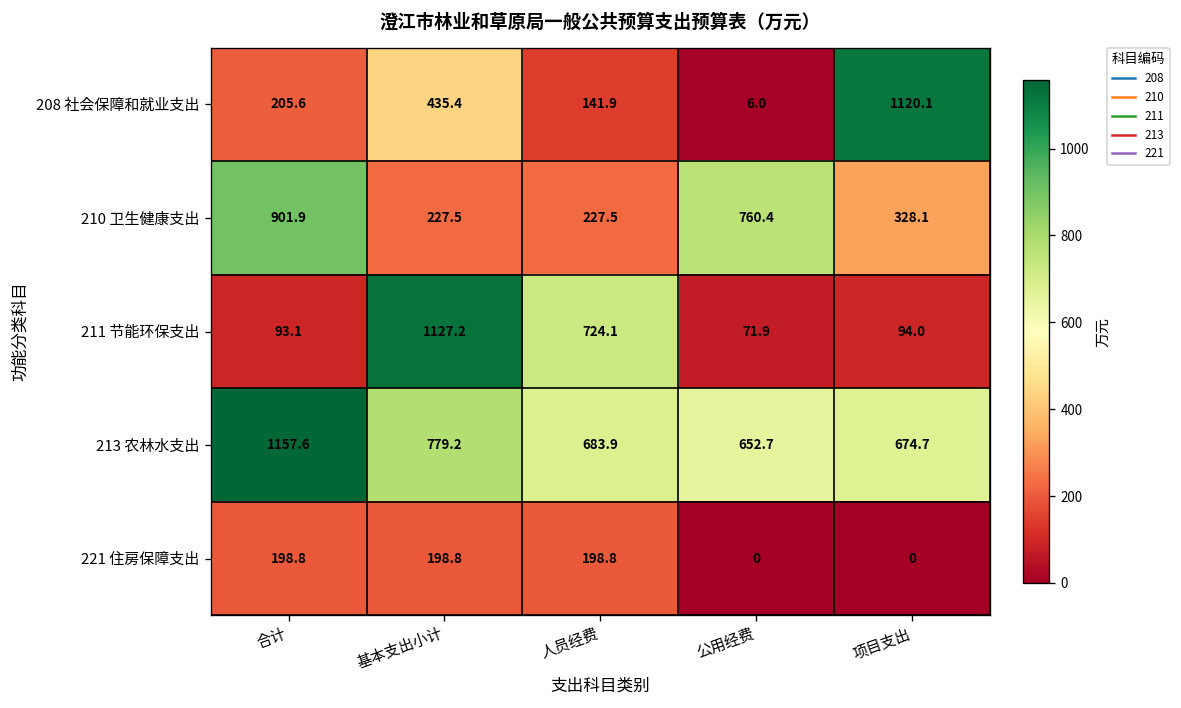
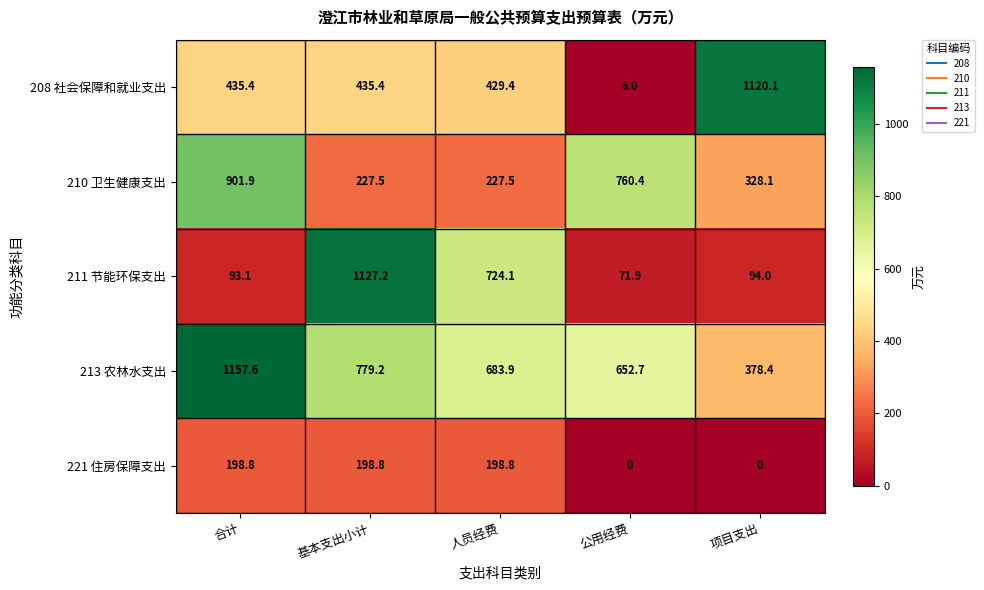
  {
    "208 社会保障和就业支出": {
-     "合计": 205.6,
+     "合计": 435.4,
      "基本支出小计": 435.4,
-     "人员经费": 141.9,
+     "人员经费": 429.4,
      "公用经费": 6.0,
      "项目支出": 1120.1
    },
    "210 卫生健康支出": {
      "合计": 901.9,
      "基本支出小计": 227.5,
      "人员经费": 227.5,
      "公用经费": 760.4,
      "项目支出": 328.1
    },
    "211 节能环保支出": {
      "合计": 93.1,
      "基本支出小计": 1127.2,
      "人员经费": 724.1,
      "公用经费": 71.9,
      "项目支出": 94.0
    },
    "213 农林水支出": {
      "合计": 1157.6,
      "基本支出小计": 779.2,
      "人员经费": 683.9,
      "公用经费": 652.7,
-     "项目支出": 674.7
+     "项目支出": 378.4
    },
    "221 住房保障支出": {
      "合计": 198.8,
      "基本支出小计": 198.8,
      "人员经费": 198.8,
      "公用经费": 0,
      "项目支出": 0
    }
  }
